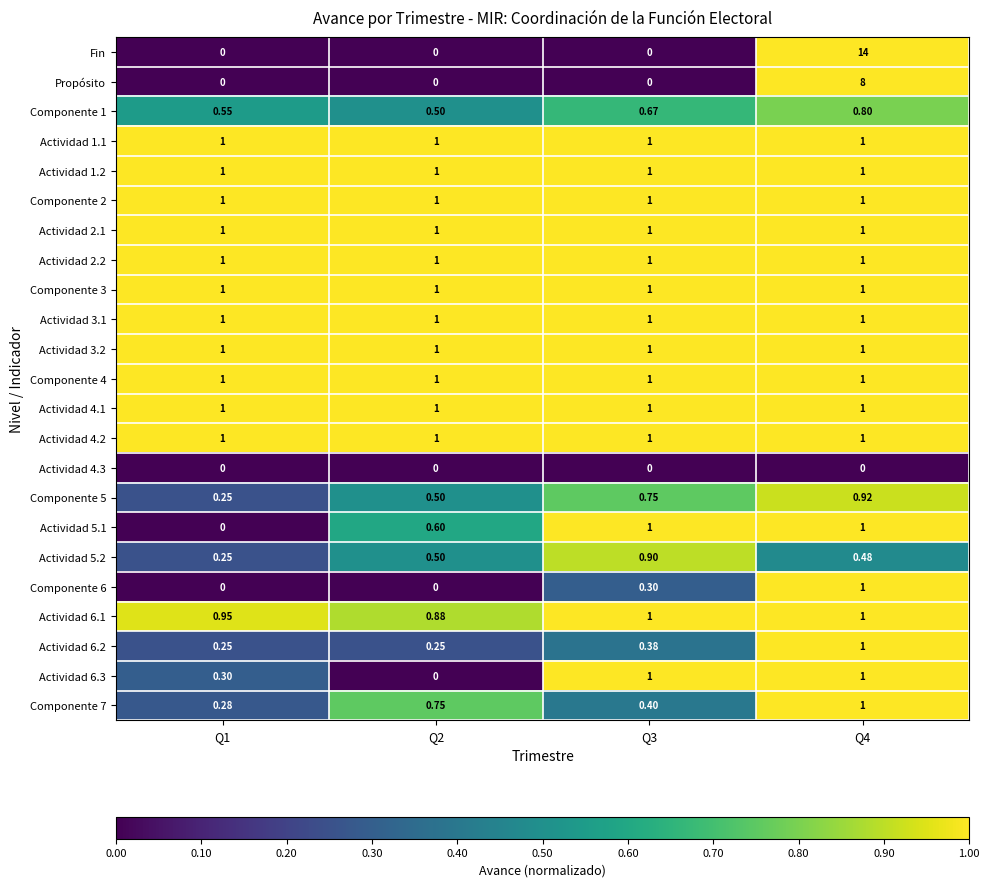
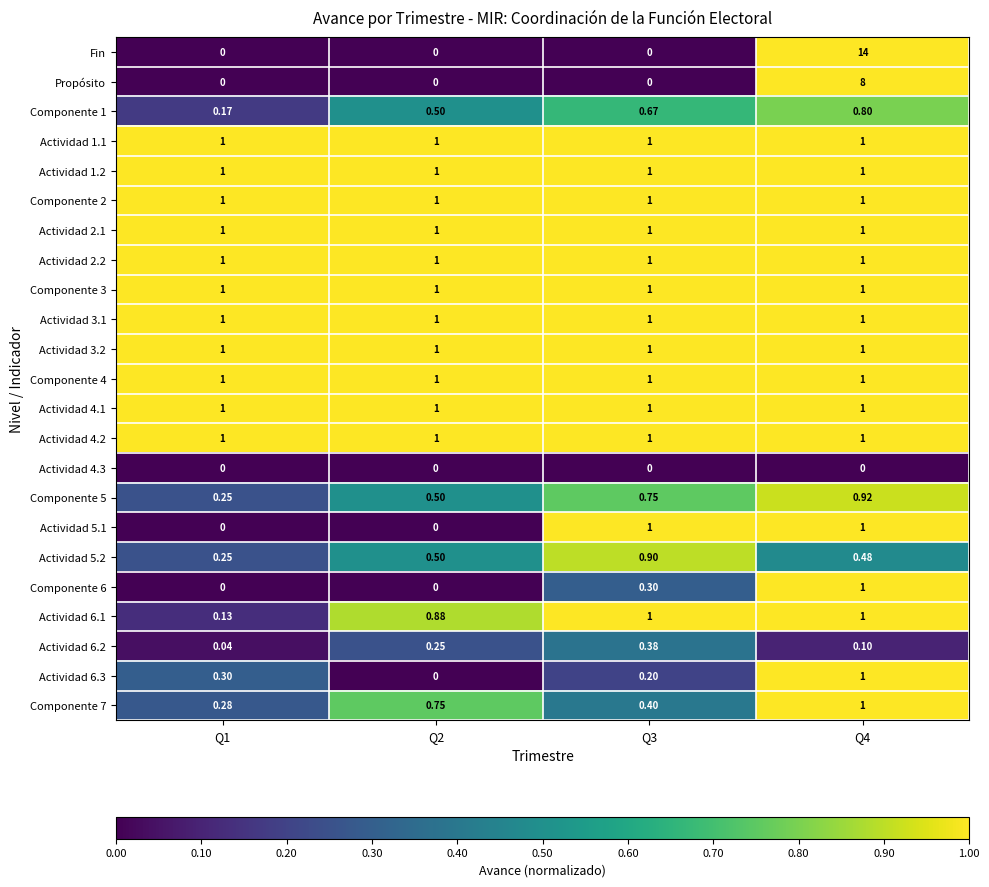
  {
    "Fin": {
      "Q1": 0,
      "Q2": 0,
      "Q3": 0,
      "Q4": 14
    },
    "Propósito": {
      "Q1": 0,
      "Q2": 0,
      "Q3": 0,
      "Q4": 8
    },
    "Componente 1": {
-     "Q1": 0.55,
+     "Q1": 0.17,
      "Q2": 0.50,
      "Q3": 0.67,
      "Q4": 0.80
    },
    "Actividad 1.1": {
      "Q1": 1,
      "Q2": 1,
      "Q3": 1,
      "Q4": 1
    },
    "Actividad 1.2": {
      "Q1": 1,
      "Q2": 1,
      "Q3": 1,
      "Q4": 1
    },
    "Componente 2": {
      "Q1": 1,
      "Q2": 1,
      "Q3": 1,
      "Q4": 1
    },
    "Actividad 2.1": {
      "Q1": 1,
      "Q2": 1,
      "Q3": 1,
      "Q4": 1
    },
    "Actividad 2.2": {
      "Q1": 1,
      "Q2": 1,
      "Q3": 1,
      "Q4": 1
    },
    "Componente 3": {
      "Q1": 1,
      "Q2": 1,
      "Q3": 1,
      "Q4": 1
    },
    "Actividad 3.1": {
      "Q1": 1,
      "Q2": 1,
      "Q3": 1,
      "Q4": 1
    },
    "Actividad 3.2": {
      "Q1": 1,
      "Q2": 1,
      "Q3": 1,
      "Q4": 1
    },
    "Componente 4": {
      "Q1": 1,
      "Q2": 1,
      "Q3": 1,
      "Q4": 1
    },
    "Actividad 4.1": {
      "Q1": 1,
      "Q2": 1,
      "Q3": 1,
      "Q4": 1
    },
    "Actividad 4.2": {
      "Q1": 1,
      "Q2": 1,
      "Q3": 1,
      "Q4": 1
    },
    "Actividad 4.3": {
      "Q1": 0,
      "Q2": 0,
      "Q3": 0,
      "Q4": 0
    },
    "Componente 5": {
      "Q1": 0.25,
      "Q2": 0.50,
      "Q3": 0.75,
      "Q4": 0.92
    },
    "Actividad 5.1": {
      "Q1": 0,
-     "Q2": 0.60,
+     "Q2": 0,
      "Q3": 1,
      "Q4": 1
    },
    "Actividad 5.2": {
      "Q1": 0.25,
      "Q2": 0.50,
      "Q3": 0.90,
      "Q4": 0.48
    },
    "Componente 6": {
      "Q1": 0,
      "Q2": 0,
      "Q3": 0.30,
      "Q4": 1
    },
    "Actividad 6.1": {
-     "Q1": 0.95,
+     "Q1": 0.13,
      "Q2": 0.88,
      "Q3": 1,
      "Q4": 1
    },
    "Actividad 6.2": {
-     "Q1": 0.25,
+     "Q1": 0.04,
      "Q2": 0.25,
      "Q3": 0.38,
-     "Q4": 1
+     "Q4": 0.10
    },
    "Actividad 6.3": {
      "Q1": 0.30,
      "Q2": 0,
-     "Q3": 1,
+     "Q3": 0.20,
      "Q4": 1
    },
    "Componente 7": {
      "Q1": 0.28,
      "Q2": 0.75,
      "Q3": 0.40,
      "Q4": 1
    }
  }
